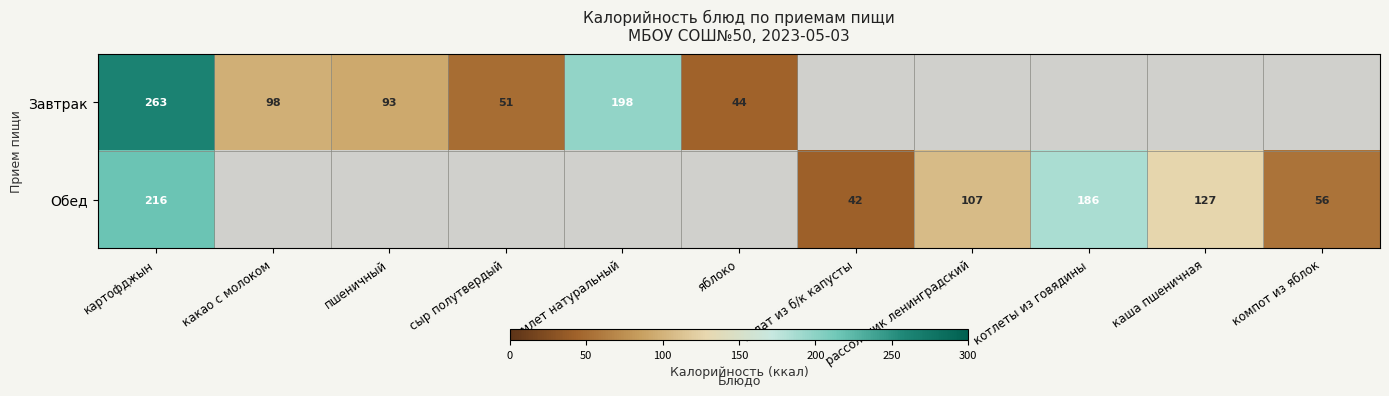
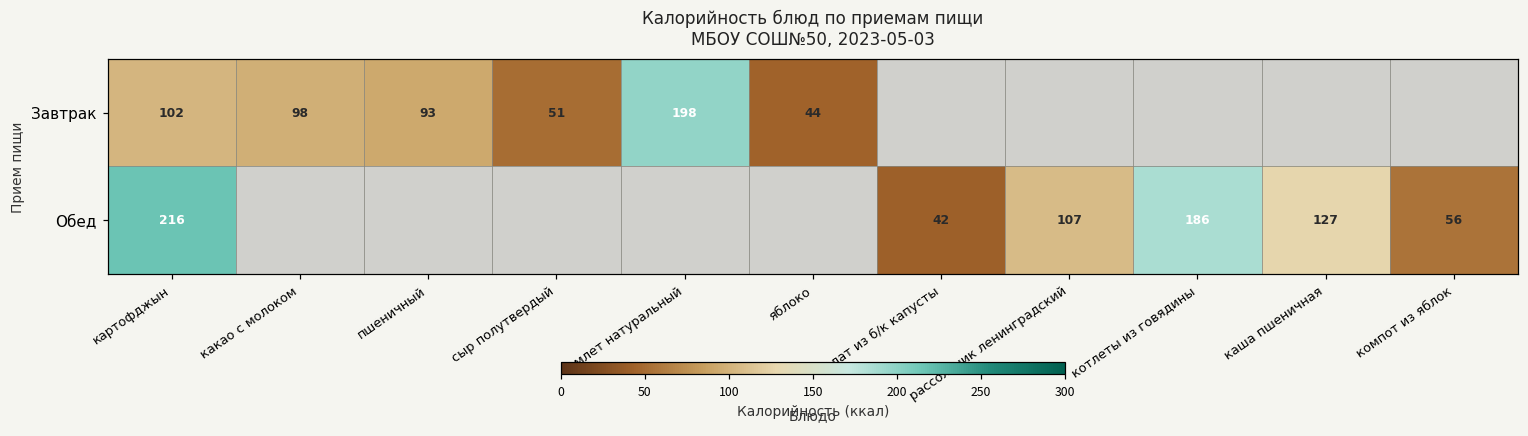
  {
    "Завтрак": {
-     "картофджын": 263,
+     "картофджын": 102,
      "какао с молоком": 98,
      "пшеничный": 93,
      "сыр полутвердый": 51,
      "омлет натуральный": 198,
      "яблоко": 44
    },
    "Обед": {
      "картофджын": 216,
      "салат из б/к капусты": 42,
      "рассольник ленинградский": 107,
      "котлеты из говядины": 186,
      "каша пшеничная": 127,
      "компот из яблок": 56
    }
  }
